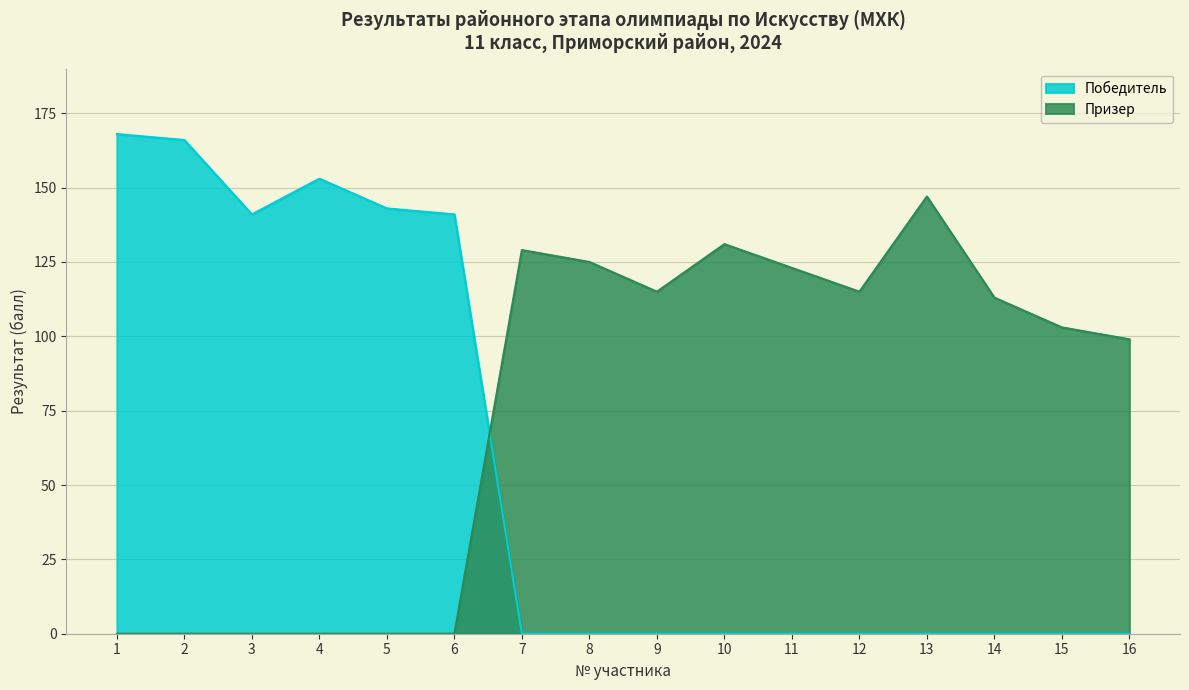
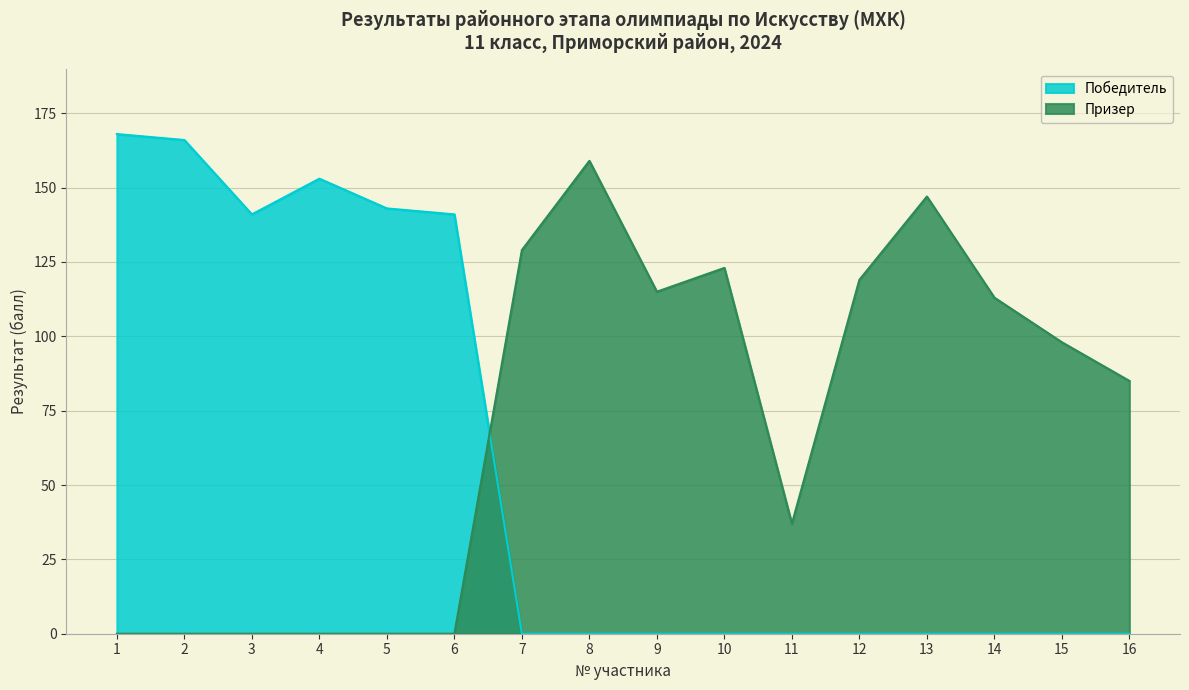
  {
    "Победитель": {
      "1": 168,
      "2": 166,
      "3": 141,
      "4": 153,
      "5": 143,
      "6": 141,
      "7": 0,
      "8": 0,
      "9": 0,
      "10": 0,
      "11": 0,
      "12": 0,
      "13": 0,
      "14": 0,
      "15": 0,
      "16": 0
    },
    "Призер": {
      "1": 0,
      "2": 0,
      "3": 0,
      "4": 0,
      "5": 0,
      "6": 0,
      "7": 129,
-     "8": 125,
+     "8": 159,
      "9": 115,
-     "10": 131,
-     "11": 123,
-     "12": 115,
+     "10": 123,
+     "11": 37,
+     "12": 119,
      "13": 147,
      "14": 113,
-     "15": 103,
-     "16": 99
+     "15": 98,
+     "16": 85
    }
  }
